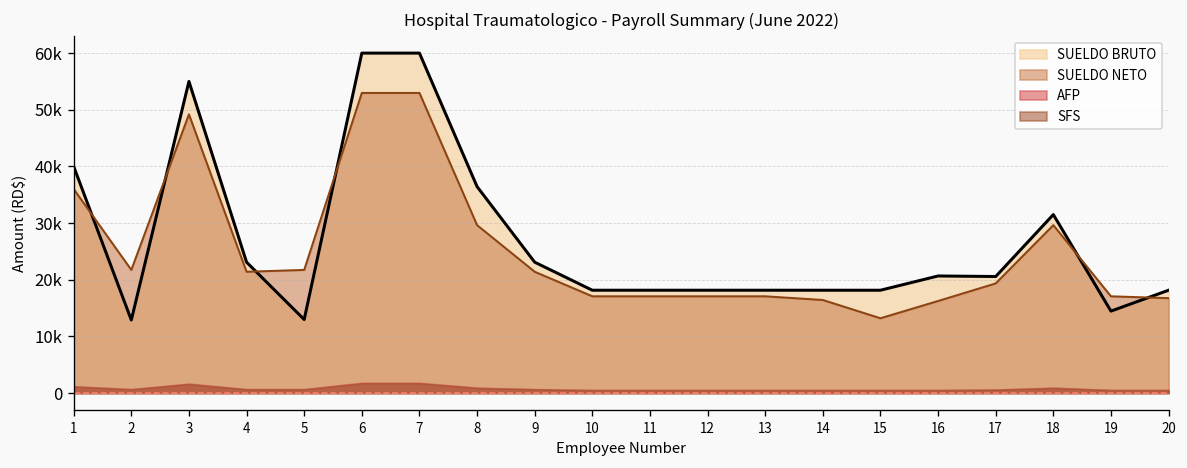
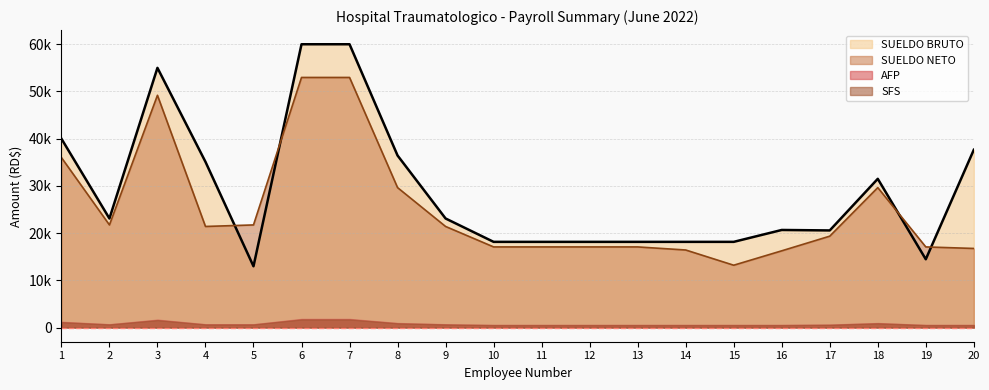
  {
    "SUELDO BRUTO": {
      "1": 40000,
-     "2": 13000,
+     "2": 23000,
      "3": 55000,
-     "4": 23000,
+     "4": 35000,
      "5": 13000,
      "6": 60000,
      "7": 60000,
      "8": 36000,
      "9": 23000,
      "10": 18000,
      "11": 18000,
      "12": 18000,
      "13": 18000,
      "14": 18000,
      "15": 18000,
      "16": 21000,
      "17": 21000,
      "18": 32000,
      "19": 14000,
-     "20": 18000
+     "20": 38000
    }
  }
